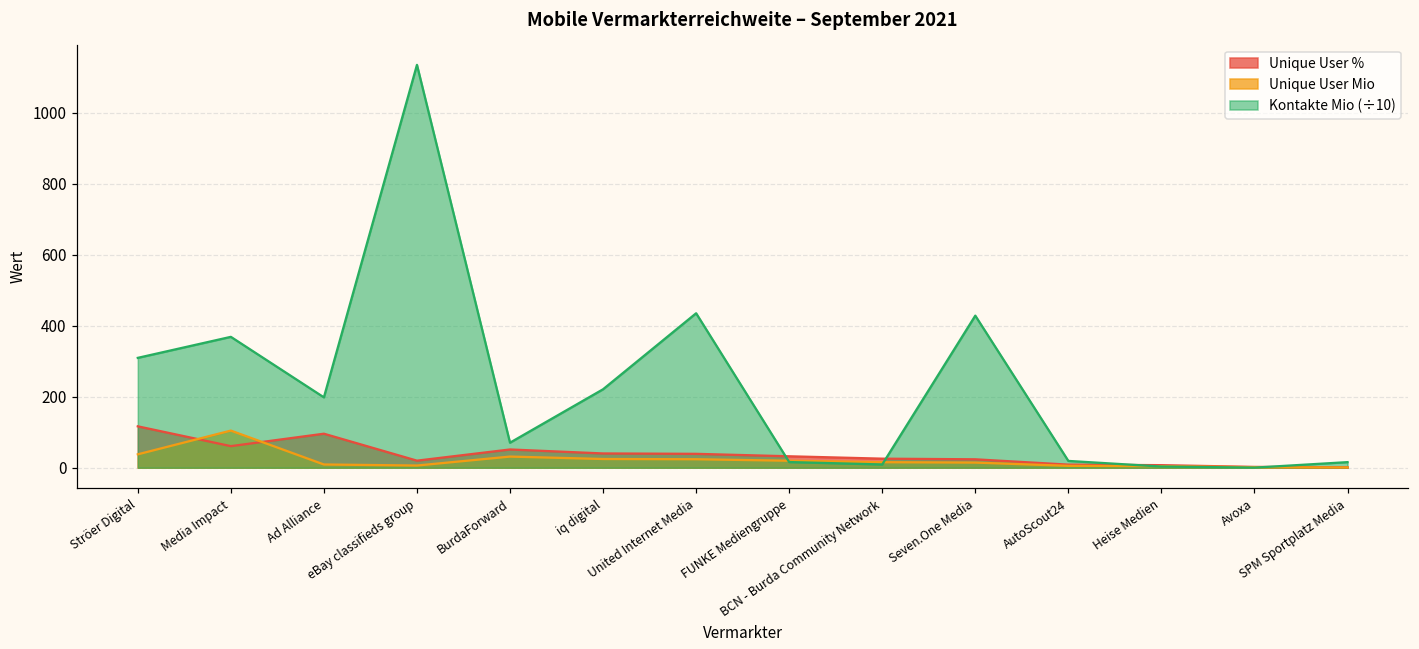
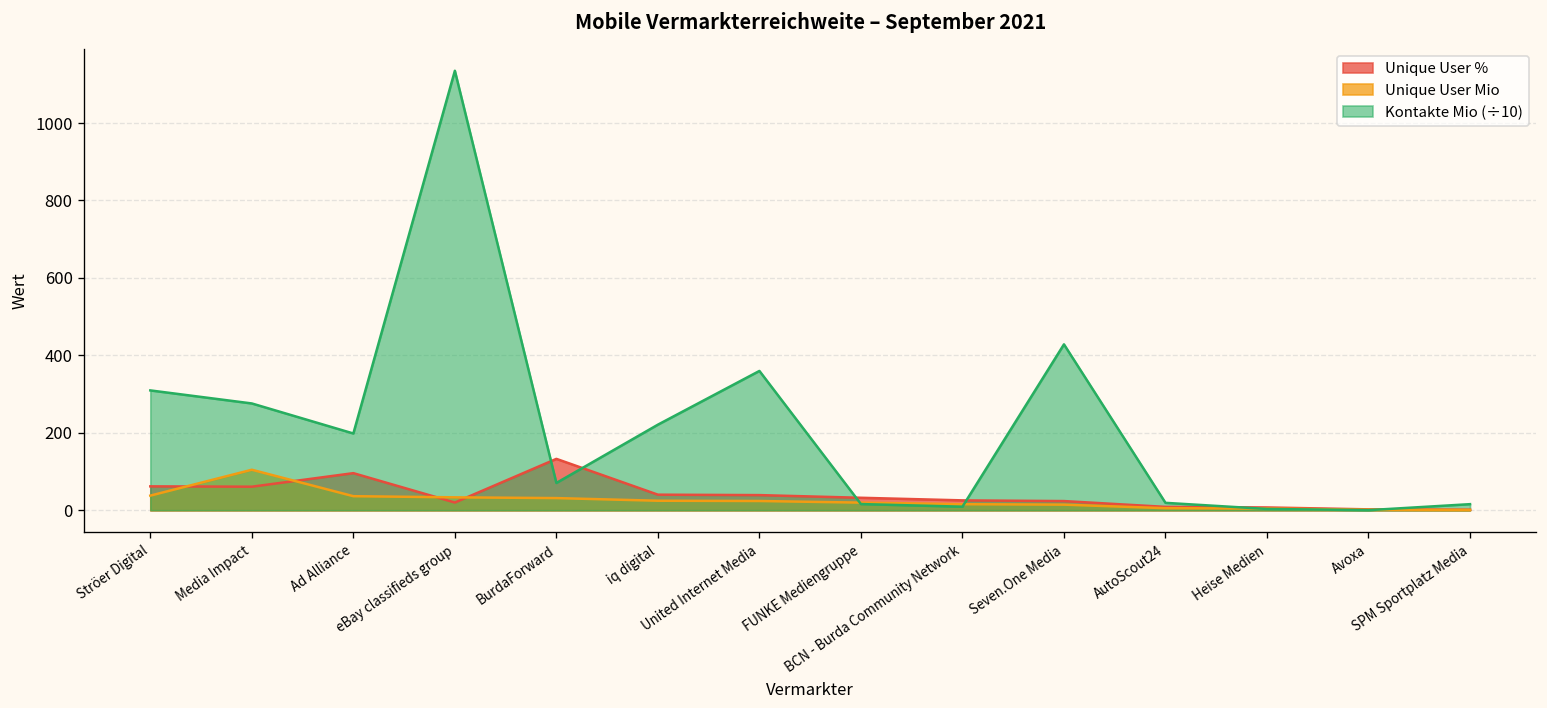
  {
    "Unique User %": {
-     "Ströer Digital": 120,
+     "Ströer Digital": 60,
      "Media Impact": 60,
      "Ad Alliance": 100,
      "eBay classifieds group": 20,
-     "BurdaForward": 50,
+     "BurdaForward": 130,
      "iq digital": 40,
      "United Internet Media": 40,
      "FUNKE Mediengruppe": 30,
      "BCN - Burda Community Network": 30,
      "Seven.One Media": 20
    },
    "Unique User Mio": {
      "Ströer Digital": 40,
      "Media Impact": 100,
-     "Ad Alliance": 10,
-     "eBay classifieds group": 10,
+     "Ad Alliance": 40,
+     "eBay classifieds group": 30,
      "BurdaForward": 30,
      "iq digital": 20,
      "United Internet Media": 20,
      "Seven.One Media": 10
    },
    "Kontakte Mio (÷10)": {
      "Ströer Digital": 310,
-     "Media Impact": 370,
+     "Media Impact": 280,
      "Ad Alliance": 200,
      "eBay classifieds group": 1130,
      "BurdaForward": 70,
      "iq digital": 220,
-     "United Internet Media": 440,
+     "United Internet Media": 360,
      "Seven.One Media": 430,
      "AutoScout24": 20,
      "SPM Sportplatz Media": 20
    }
  }
